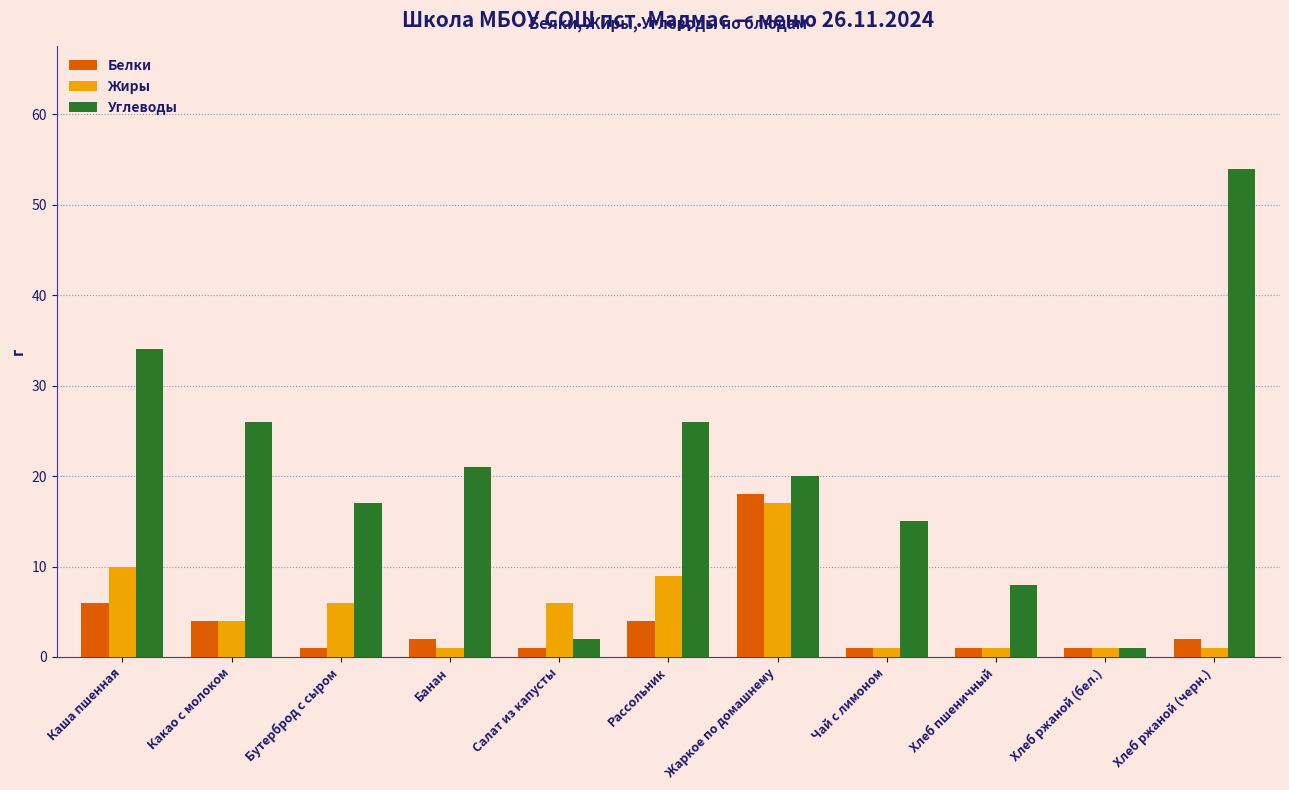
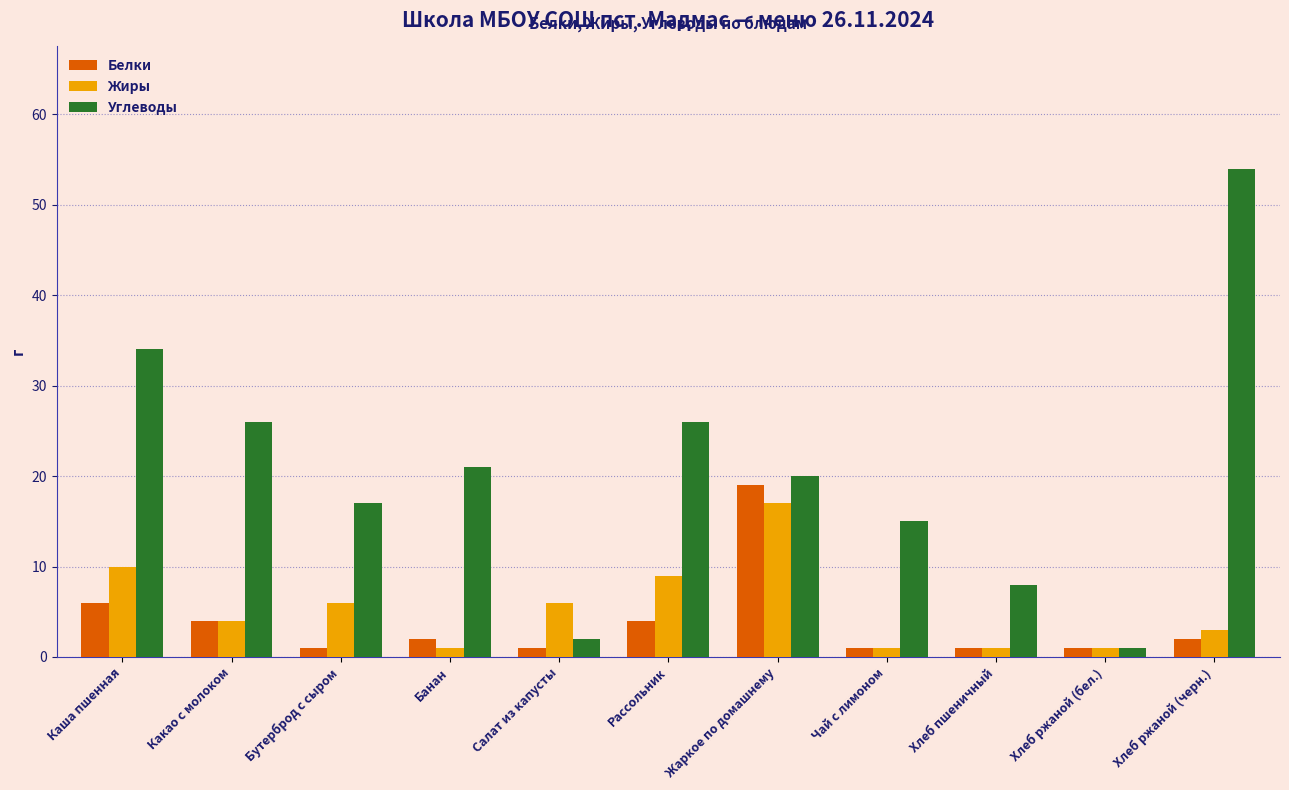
  {
    "Белки": {
      "Каша пшенная": 6,
      "Какао с молоком": 4,
      "Бутерброд с сыром": 1,
      "Банан": 2,
      "Салат из капусты": 1,
      "Рассольник": 4,
-     "Жаркое по домашнему": 18,
+     "Жаркое по домашнему": 19,
      "Чай с лимоном": 1,
      "Хлеб пшеничный": 1,
      "Хлеб ржаной (бел.)": 1,
      "Хлеб ржаной (черн.)": 2
    },
    "Жиры": {
      "Каша пшенная": 10,
      "Какао с молоком": 4,
      "Бутерброд с сыром": 6,
      "Банан": 1,
      "Салат из капусты": 6,
      "Рассольник": 9,
      "Жаркое по домашнему": 17,
      "Чай с лимоном": 1,
      "Хлеб пшеничный": 1,
      "Хлеб ржаной (бел.)": 1,
-     "Хлеб ржаной (черн.)": 1
+     "Хлеб ржаной (черн.)": 3
    },
    "Углеводы": {
      "Каша пшенная": 34,
      "Какао с молоком": 26,
      "Бутерброд с сыром": 17,
      "Банан": 21,
      "Салат из капусты": 2,
      "Рассольник": 26,
      "Жаркое по домашнему": 20,
      "Чай с лимоном": 15,
      "Хлеб пшеничный": 8,
      "Хлеб ржаной (бел.)": 1,
      "Хлеб ржаной (черн.)": 54
    }
  }
